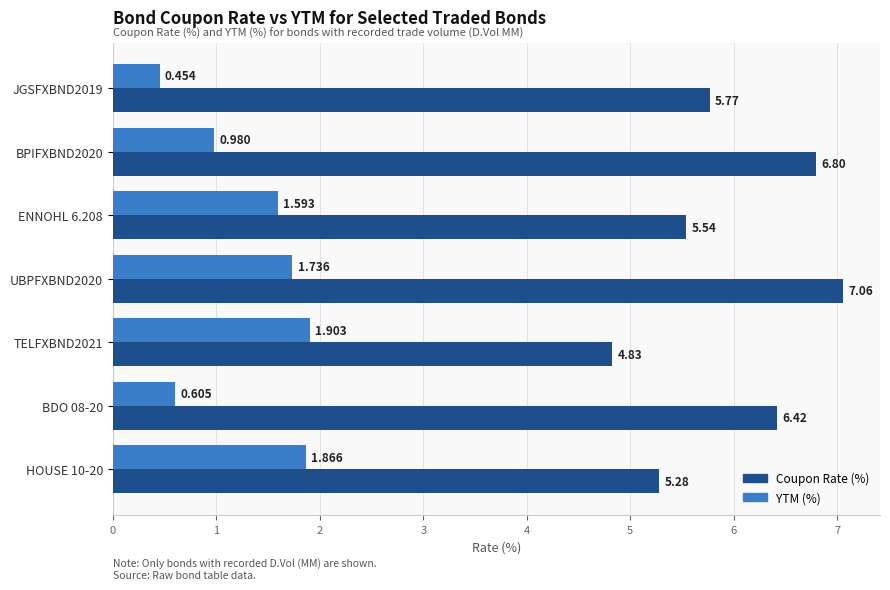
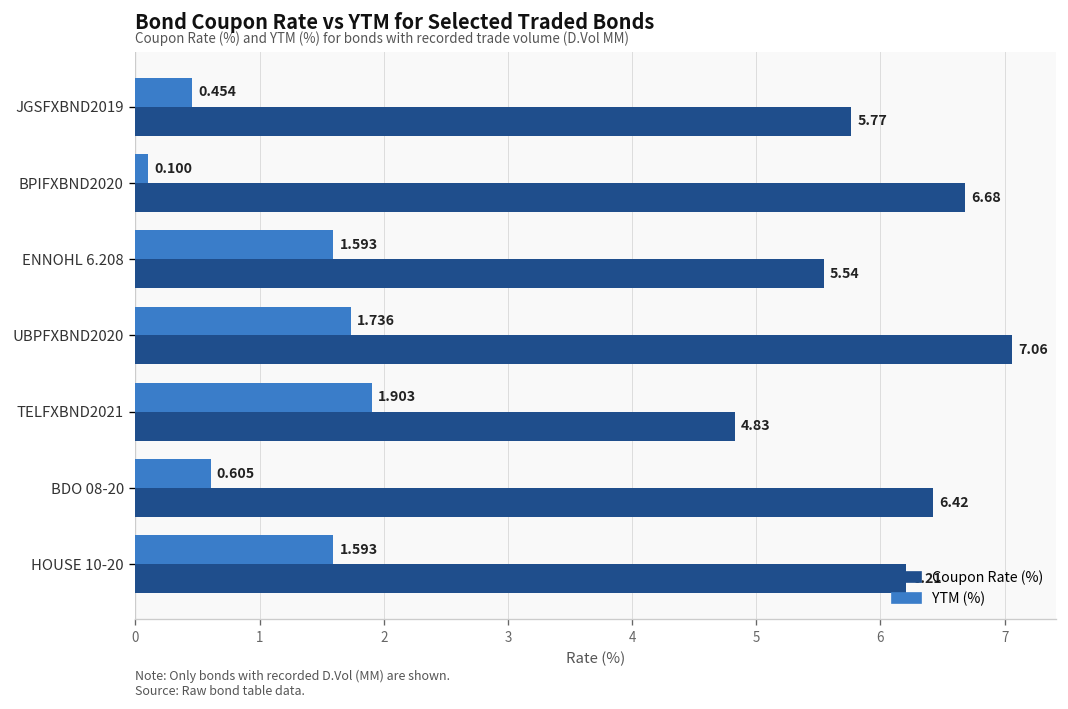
  {
    "Coupon Rate (%)": {
      "JGSFXBND2019": 5.77,
-     "BPIFXBND2020": 6.80,
+     "BPIFXBND2020": 6.68,
      "ENNOHL 6.208": 5.54,
      "UBPFXBND2020": 7.06,
      "TELFXBND2021": 4.83,
      "BDO 08-20": 6.42,
-     "HOUSE 10-20": 5.28
+     "HOUSE 10-20": 6.21
    },
    "YTM (%)": {
      "JGSFXBND2019": 0.454,
-     "BPIFXBND2020": 0.980,
+     "BPIFXBND2020": 0.100,
      "ENNOHL 6.208": 1.593,
      "UBPFXBND2020": 1.736,
      "TELFXBND2021": 1.903,
      "BDO 08-20": 0.605,
-     "HOUSE 10-20": 1.866
+     "HOUSE 10-20": 1.593
    }
  }
